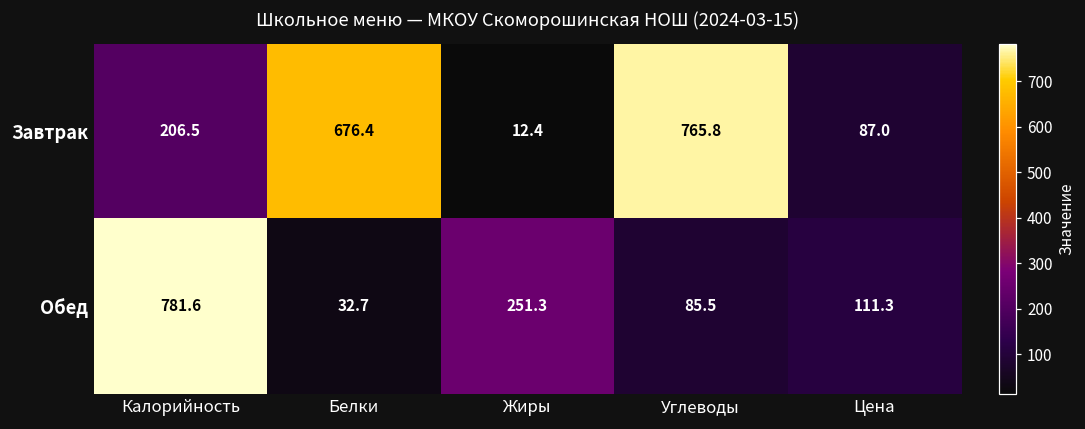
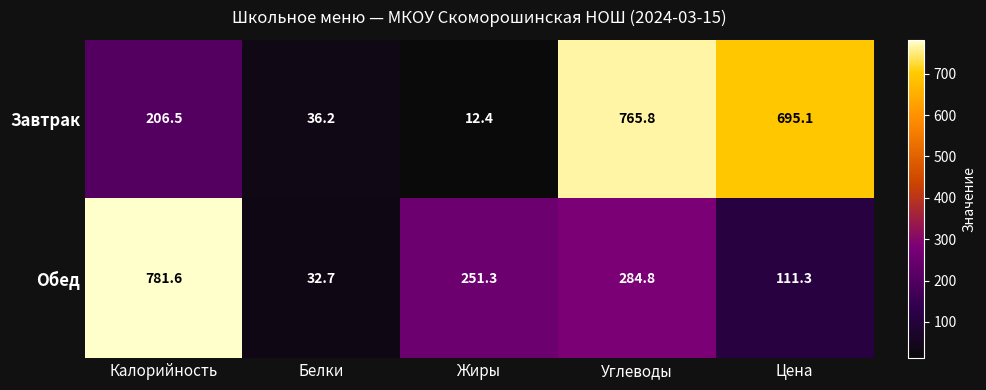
  {
    "Завтрак": {
      "Калорийность": 206.5,
-     "Белки": 676.4,
+     "Белки": 36.2,
      "Жиры": 12.4,
      "Углеводы": 765.8,
-     "Цена": 87.0
+     "Цена": 695.1
    },
    "Обед": {
      "Калорийность": 781.6,
      "Белки": 32.7,
      "Жиры": 251.3,
-     "Углеводы": 85.5,
+     "Углеводы": 284.8,
      "Цена": 111.3
    }
  }
